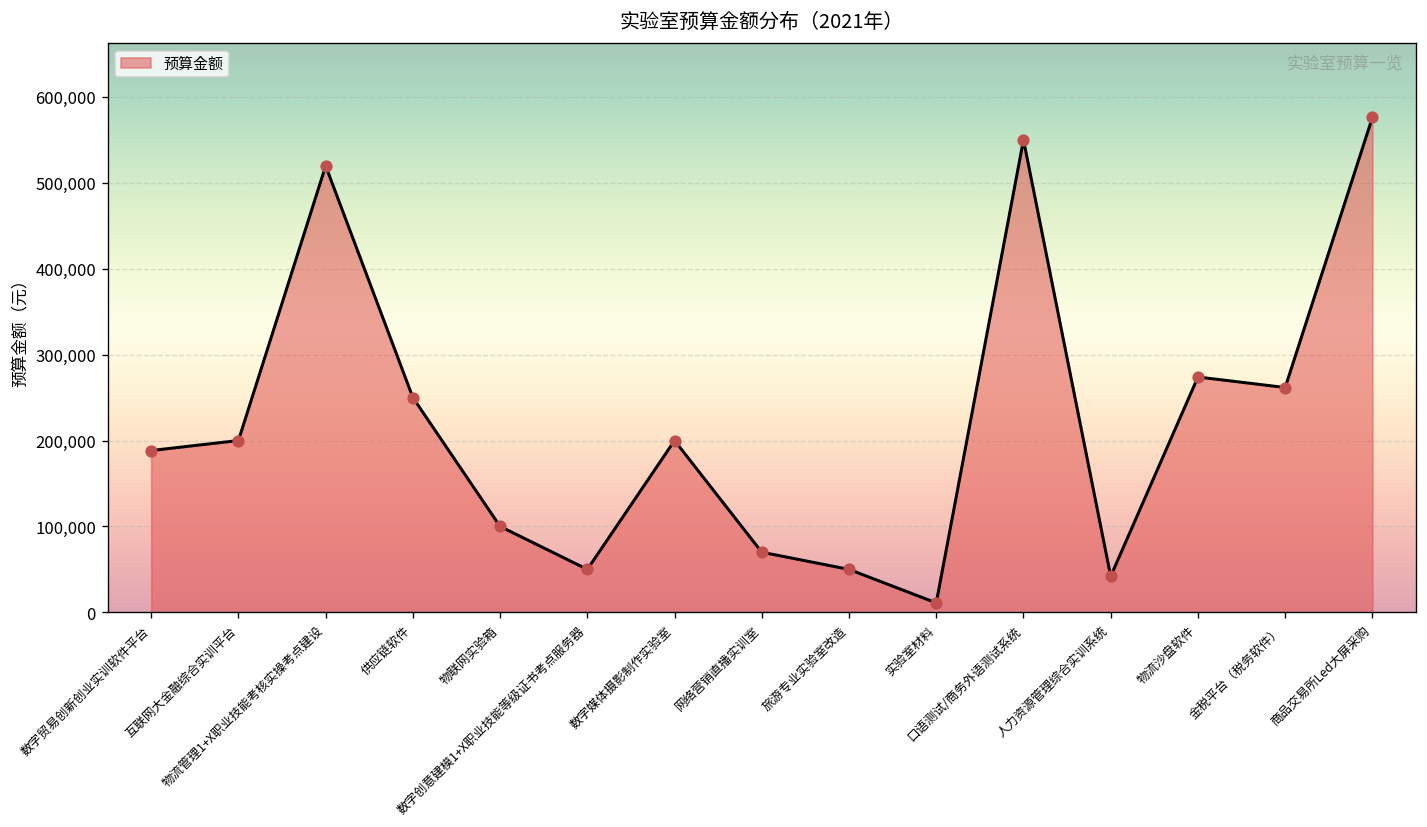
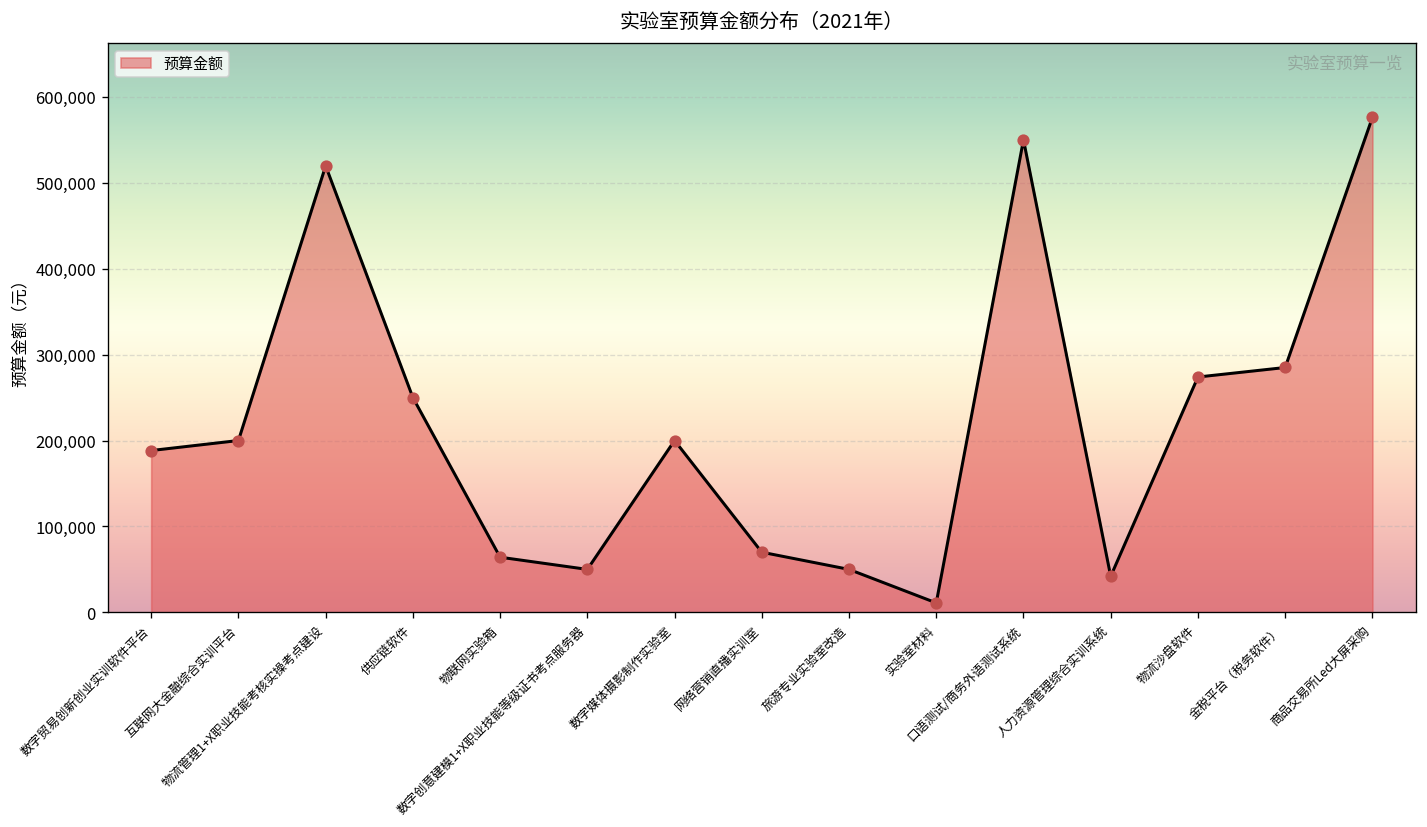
  {
    "数字贸易创新创业实训软件平台": "190,000",
    "互联网大金融综合实训平台": "200,000",
    "物流管理1+X职业技能考核实操考点建设": "520,000",
    "供应链软件": "250,000",
-   "物联网实验箱": "100,000",
+   "物联网实验箱": "60,000",
    "数字创意建模1+X职业技能等级证书考点服务器": "50,000",
    "数字媒体摄影制作实验室": "200,000",
    "网络营销直播实训室": "70,000",
    "旅游专业实验室改造": "50,000",
    "实验室材料": "10,000",
    "口语测试/商务外语测试系统": "550,000",
    "人力资源管理综合实训系统": "40,000",
    "物流沙盘软件": "270,000",
-   "金税平台（税务软件）": "260,000",
+   "金税平台（税务软件）": "290,000",
    "商品交易所Led大屏采购": "580,000"
  }
